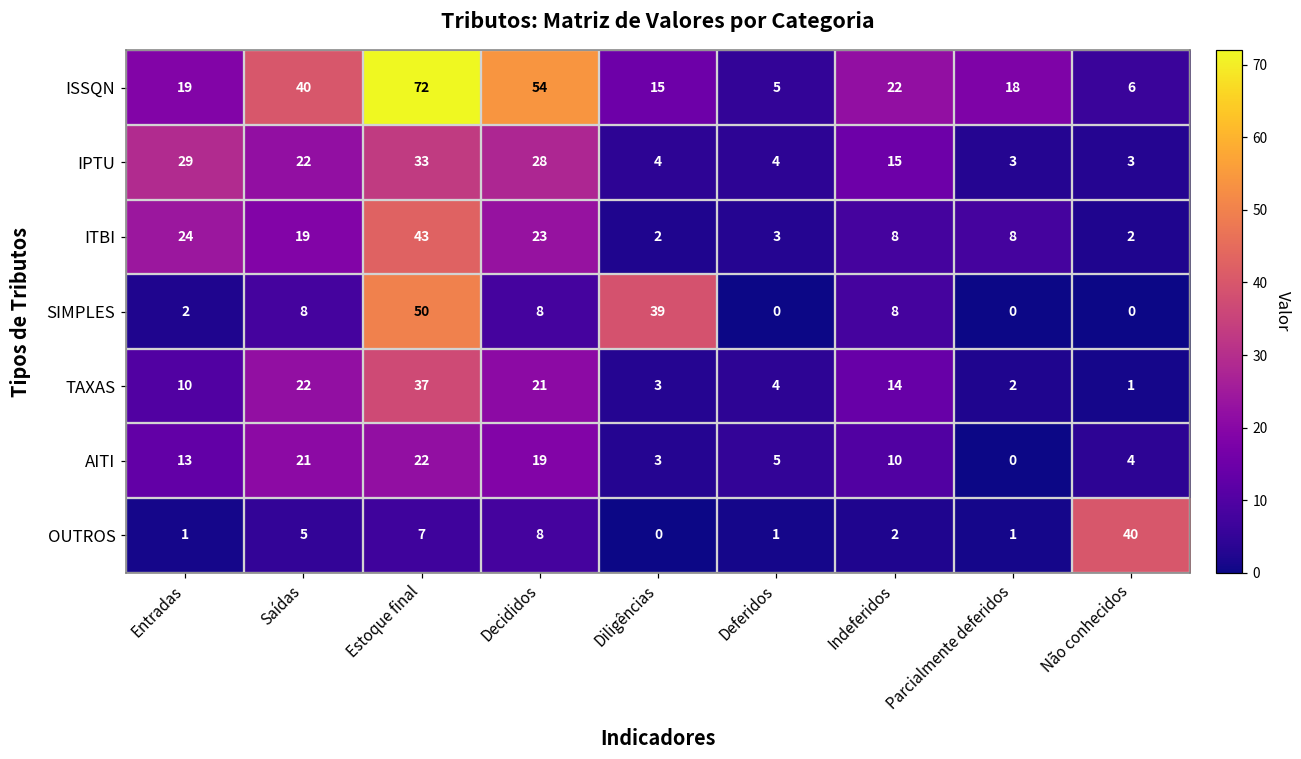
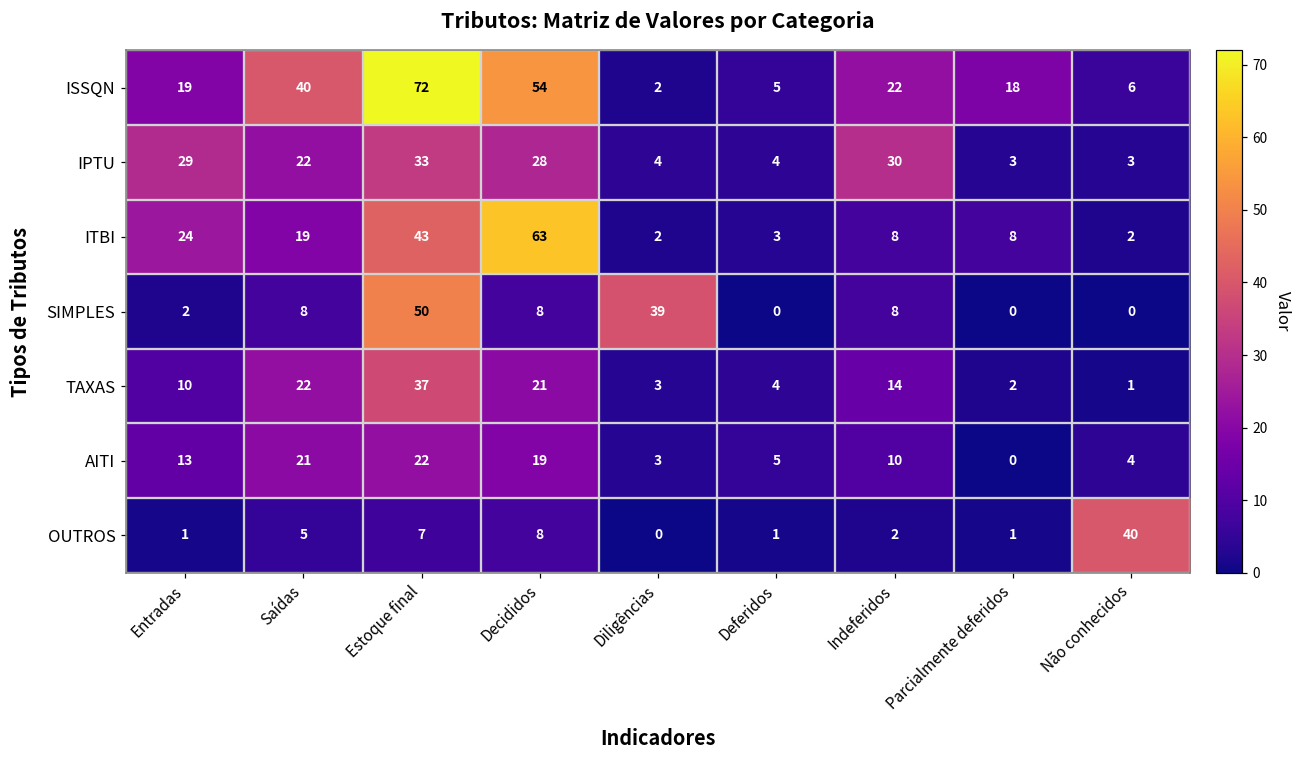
  {
    "ISSQN": {
      "Entradas": 19,
      "Saídas": 40,
      "Estoque final": 72,
      "Decididos": 54,
-     "Diligências": 15,
+     "Diligências": 2,
      "Deferidos": 5,
      "Indeferidos": 22,
      "Parcialmente deferidos": 18,
      "Não conhecidos": 6
    },
    "IPTU": {
      "Entradas": 29,
      "Saídas": 22,
      "Estoque final": 33,
      "Decididos": 28,
      "Diligências": 4,
      "Deferidos": 4,
-     "Indeferidos": 15,
+     "Indeferidos": 30,
      "Parcialmente deferidos": 3,
      "Não conhecidos": 3
    },
    "ITBI": {
      "Entradas": 24,
      "Saídas": 19,
      "Estoque final": 43,
-     "Decididos": 23,
+     "Decididos": 63,
      "Diligências": 2,
      "Deferidos": 3,
      "Indeferidos": 8,
      "Parcialmente deferidos": 8,
      "Não conhecidos": 2
    },
    "SIMPLES": {
      "Entradas": 2,
      "Saídas": 8,
      "Estoque final": 50,
      "Decididos": 8,
      "Diligências": 39,
      "Deferidos": 0,
      "Indeferidos": 8,
      "Parcialmente deferidos": 0,
      "Não conhecidos": 0
    },
    "TAXAS": {
      "Entradas": 10,
      "Saídas": 22,
      "Estoque final": 37,
      "Decididos": 21,
      "Diligências": 3,
      "Deferidos": 4,
      "Indeferidos": 14,
      "Parcialmente deferidos": 2,
      "Não conhecidos": 1
    },
    "AITI": {
      "Entradas": 13,
      "Saídas": 21,
      "Estoque final": 22,
      "Decididos": 19,
      "Diligências": 3,
      "Deferidos": 5,
      "Indeferidos": 10,
      "Parcialmente deferidos": 0,
      "Não conhecidos": 4
    },
    "OUTROS": {
      "Entradas": 1,
      "Saídas": 5,
      "Estoque final": 7,
      "Decididos": 8,
      "Diligências": 0,
      "Deferidos": 1,
      "Indeferidos": 2,
      "Parcialmente deferidos": 1,
      "Não conhecidos": 40
    }
  }
